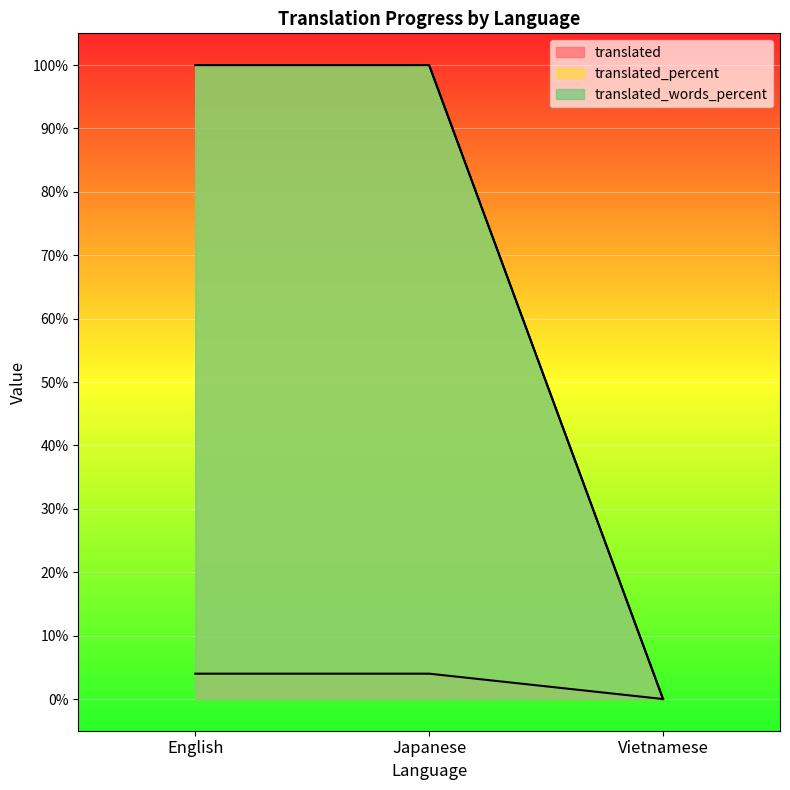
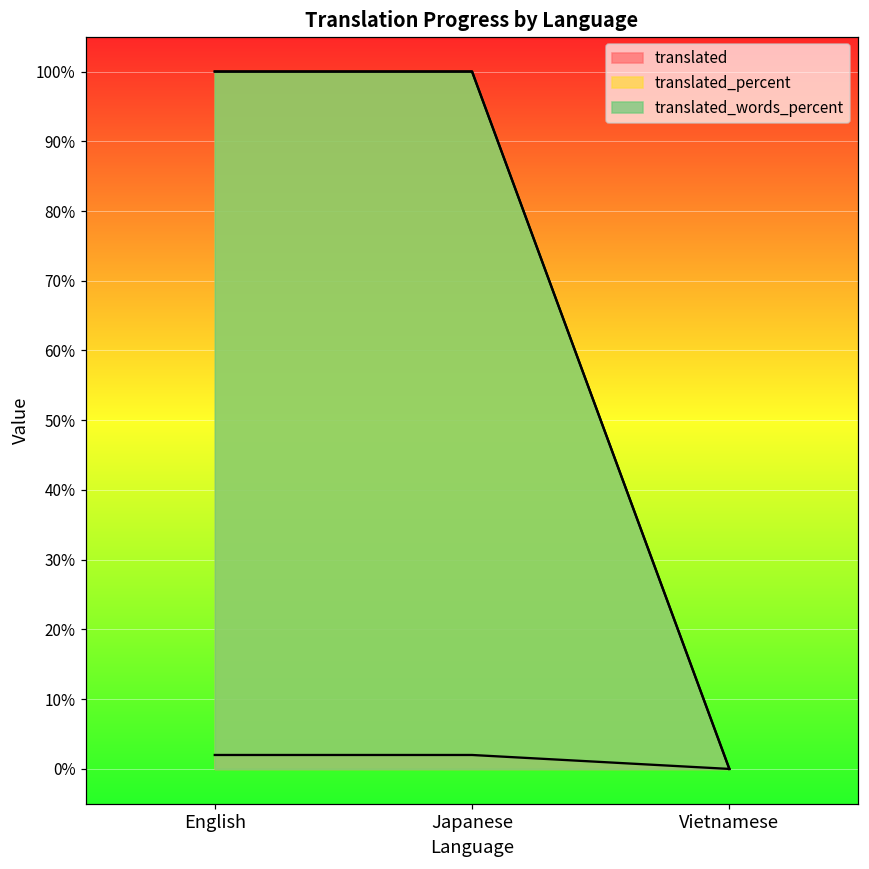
  {
    "translated": {
-     "English": "4%",
-     "Japanese": "4%"
+     "English": "2%",
+     "Japanese": "2%"
    },
    "translated_words_percent": {
      "English": "100%",
      "Japanese": "100%"
    }
  }
